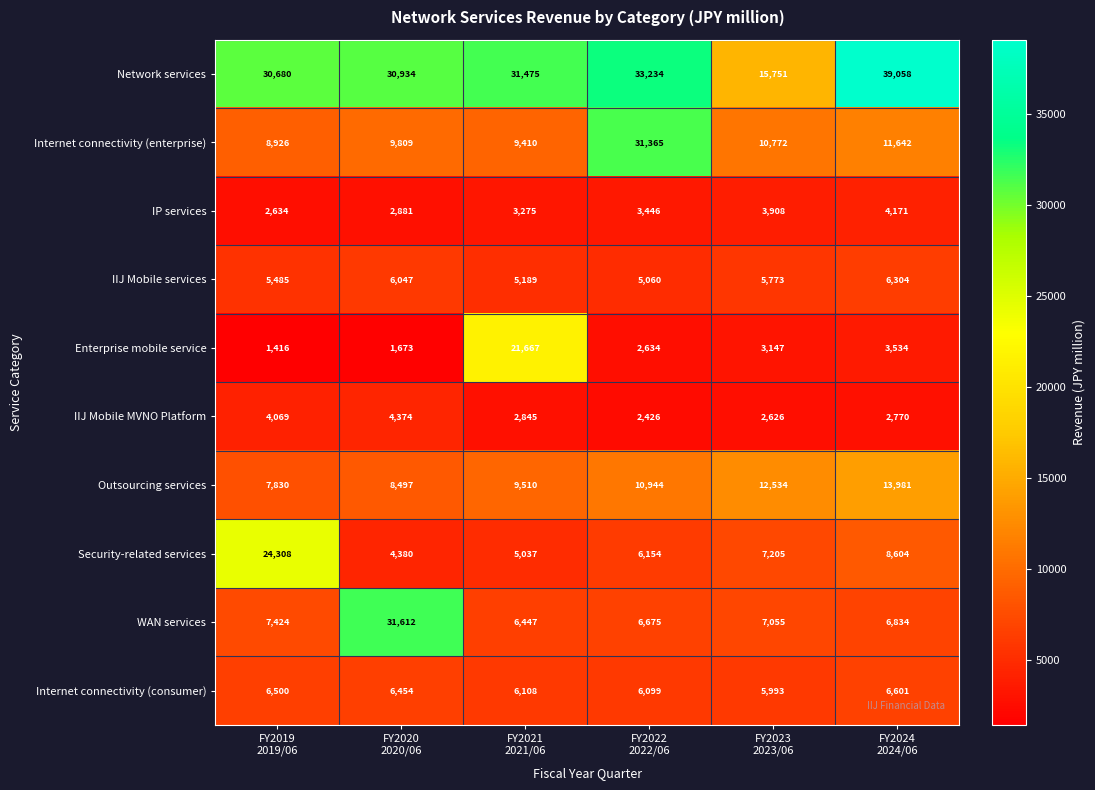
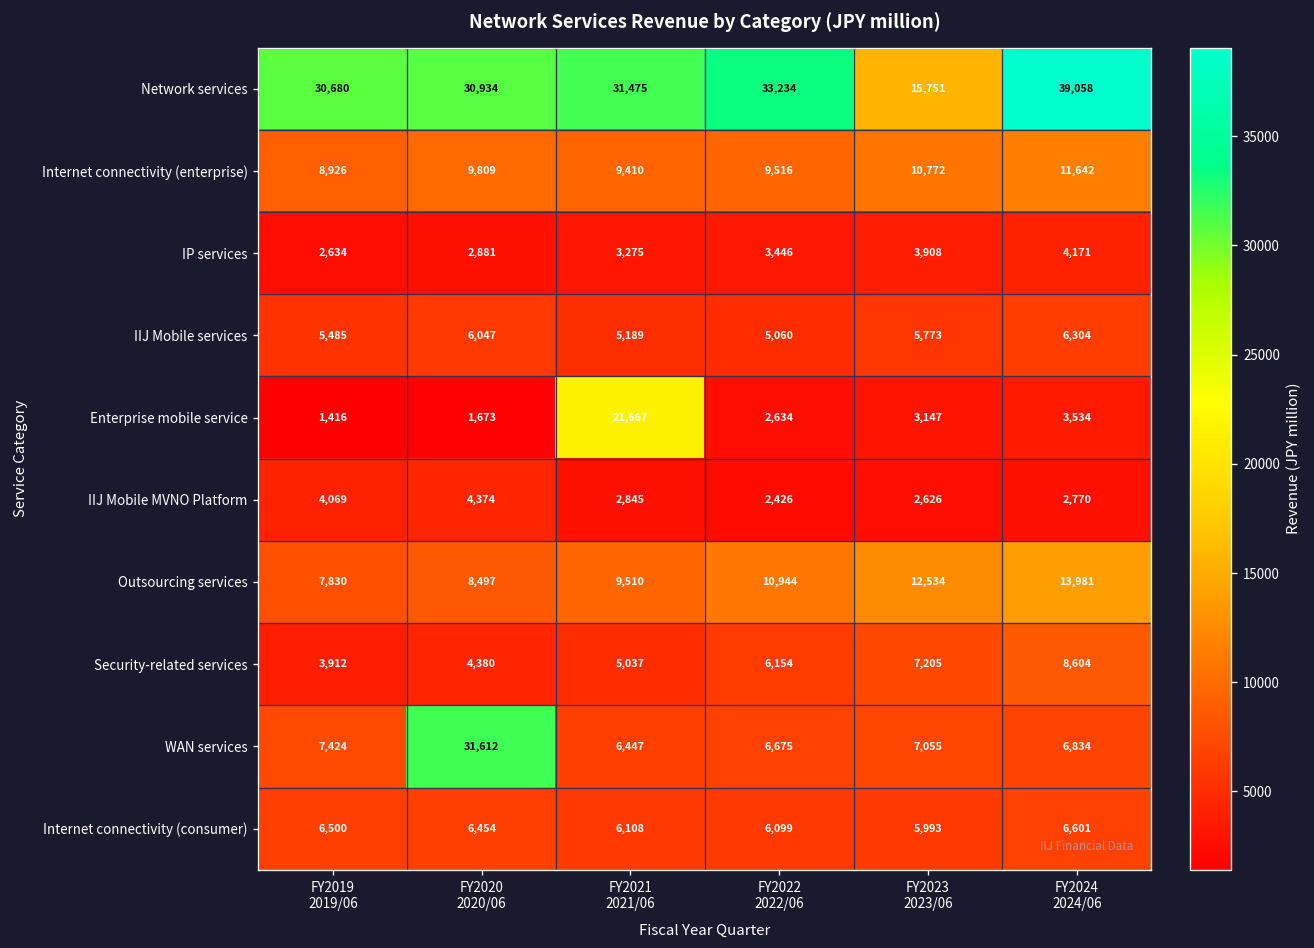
  {
    "Network services": {
      "FY2019 2019/06": "30,680",
      "FY2020 2020/06": "30,934",
      "FY2021 2021/06": "31,475",
      "FY2022 2022/06": "33,234",
      "FY2023 2023/06": "15,751",
      "FY2024 2024/06": "39,058"
    },
    "Internet connectivity (enterprise)": {
      "FY2019 2019/06": "8,926",
      "FY2020 2020/06": "9,809",
      "FY2021 2021/06": "9,410",
-     "FY2022 2022/06": "31,365",
+     "FY2022 2022/06": "9,516",
      "FY2023 2023/06": "10,772",
      "FY2024 2024/06": "11,642"
    },
    "IP services": {
      "FY2019 2019/06": "2,634",
      "FY2020 2020/06": "2,881",
      "FY2021 2021/06": "3,275",
      "FY2022 2022/06": "3,446",
      "FY2023 2023/06": "3,908",
      "FY2024 2024/06": "4,171"
    },
    "IIJ Mobile services": {
      "FY2019 2019/06": "5,485",
      "FY2020 2020/06": "6,047",
      "FY2021 2021/06": "5,189",
      "FY2022 2022/06": "5,060",
      "FY2023 2023/06": "5,773",
      "FY2024 2024/06": "6,304"
    },
    "Enterprise mobile service": {
      "FY2019 2019/06": "1,416",
      "FY2020 2020/06": "1,673",
      "FY2021 2021/06": "21,667",
      "FY2022 2022/06": "2,634",
      "FY2023 2023/06": "3,147",
      "FY2024 2024/06": "3,534"
    },
    "IIJ Mobile MVNO Platform": {
      "FY2019 2019/06": "4,069",
      "FY2020 2020/06": "4,374",
      "FY2021 2021/06": "2,845",
      "FY2022 2022/06": "2,426",
      "FY2023 2023/06": "2,626",
      "FY2024 2024/06": "2,770"
    },
    "Outsourcing services": {
      "FY2019 2019/06": "7,830",
      "FY2020 2020/06": "8,497",
      "FY2021 2021/06": "9,510",
      "FY2022 2022/06": "10,944",
      "FY2023 2023/06": "12,534",
      "FY2024 2024/06": "13,981"
    },
    "Security-related services": {
-     "FY2019 2019/06": "24,308",
+     "FY2019 2019/06": "3,912",
      "FY2020 2020/06": "4,380",
      "FY2021 2021/06": "5,037",
      "FY2022 2022/06": "6,154",
      "FY2023 2023/06": "7,205",
      "FY2024 2024/06": "8,604"
    },
    "WAN services": {
      "FY2019 2019/06": "7,424",
      "FY2020 2020/06": "31,612",
      "FY2021 2021/06": "6,447",
      "FY2022 2022/06": "6,675",
      "FY2023 2023/06": "7,055",
      "FY2024 2024/06": "6,834"
    },
    "Internet connectivity (consumer)": {
      "FY2019 2019/06": "6,500",
      "FY2020 2020/06": "6,454",
      "FY2021 2021/06": "6,108",
      "FY2022 2022/06": "6,099",
      "FY2023 2023/06": "5,993"
    }
  }
